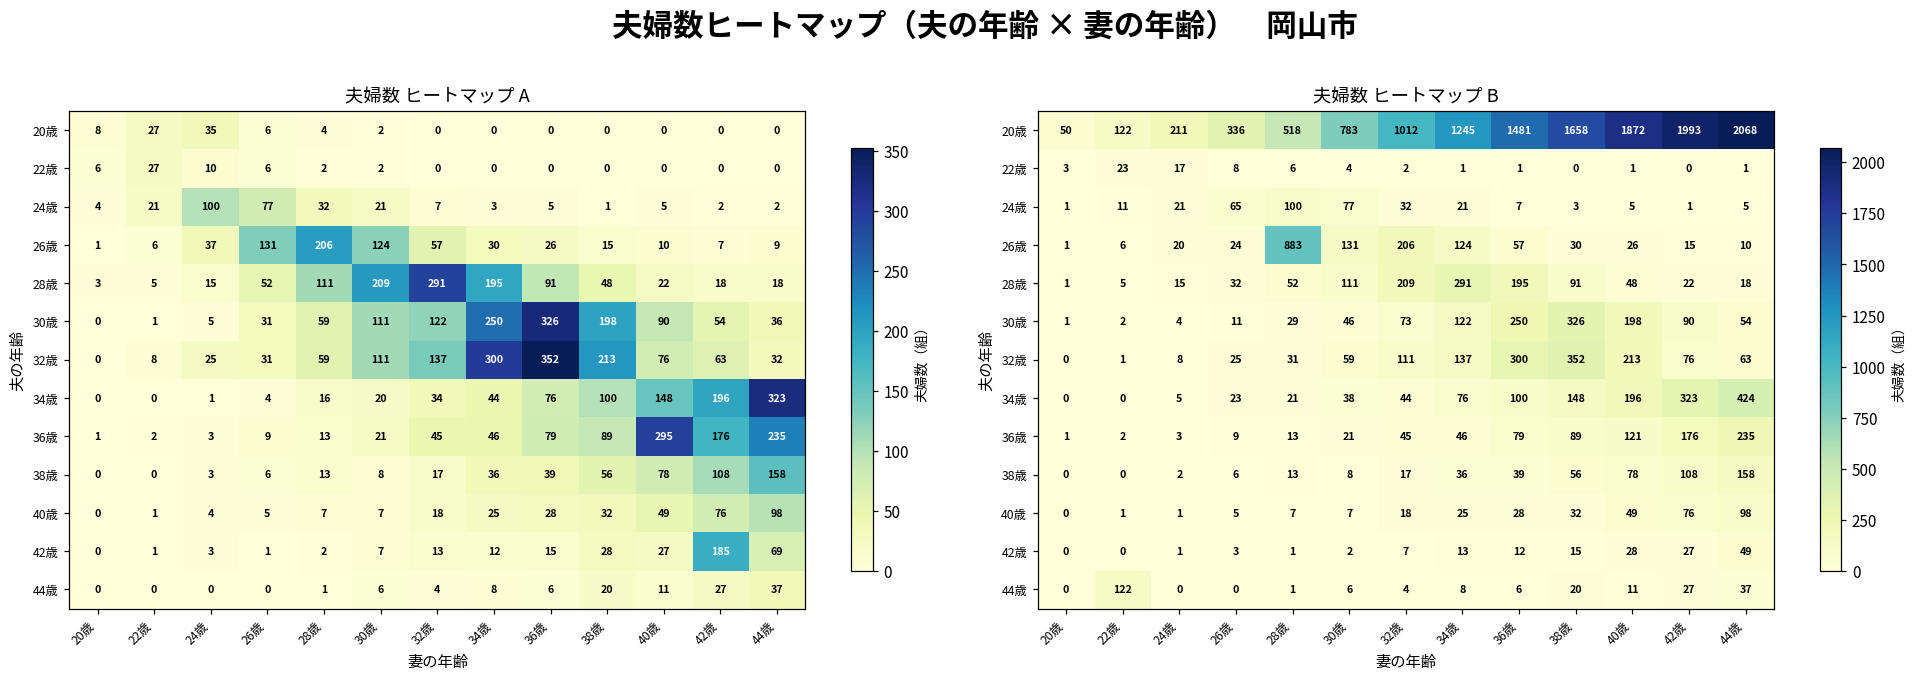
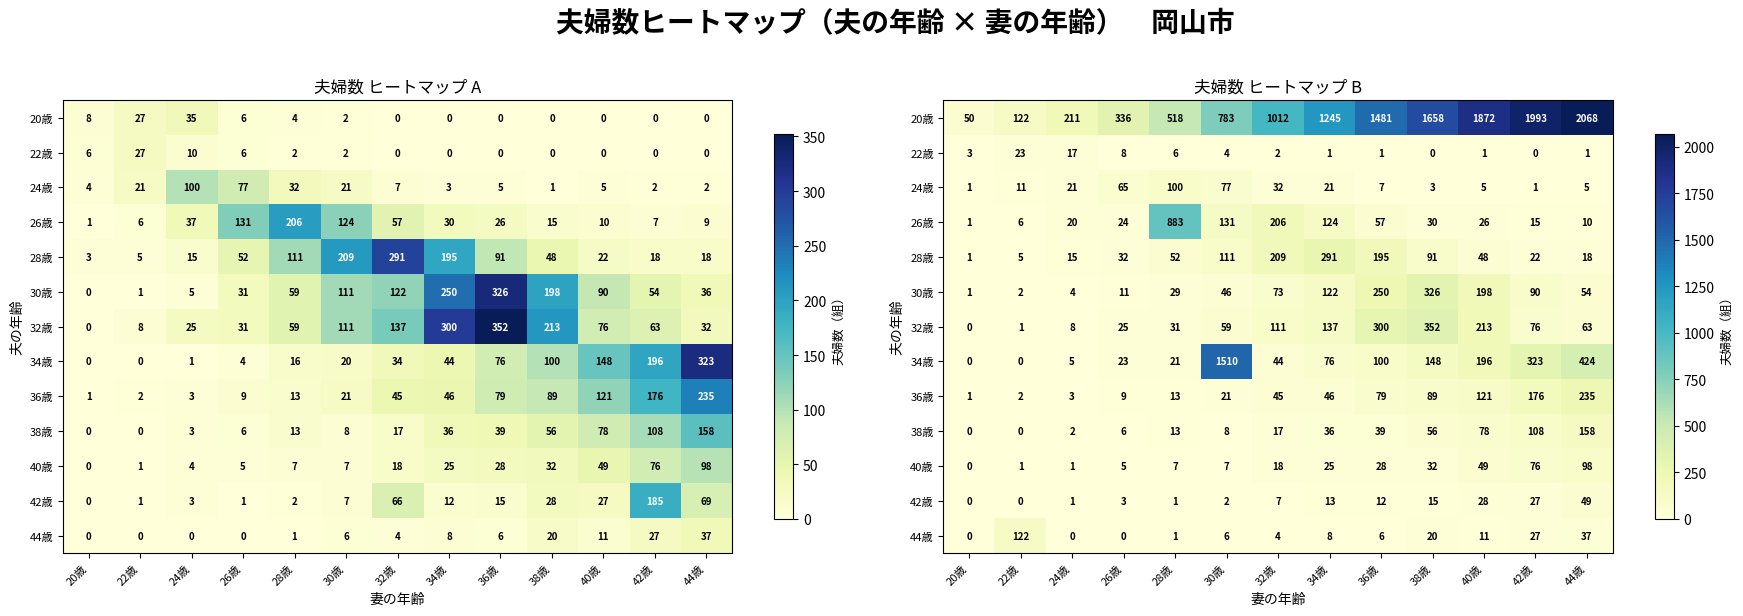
  {
    "夫婦数 ヒートマップ A": {
      "36歳": {
        "20歳": 1,
        "22歳": 2,
        "24歳": 3,
        "26歳": 9,
        "28歳": 13,
        "30歳": 21,
        "32歳": 45,
        "34歳": 46,
        "36歳": 79,
        "38歳": 89,
-       "40歳": 295,
+       "40歳": 121,
        "42歳": 176,
        "44歳": 235
      },
      "42歳": {
        "20歳": 0,
        "22歳": 1,
        "24歳": 3,
        "26歳": 1,
        "28歳": 2,
        "30歳": 7,
-       "32歳": 13,
+       "32歳": 66,
        "34歳": 12,
        "36歳": 15,
        "38歳": 28,
        "40歳": 27,
        "42歳": 185,
        "44歳": 69
      }
    },
    "夫婦数 ヒートマップ B": {
      "34歳": {
        "20歳": 0,
        "22歳": 0,
        "24歳": 5,
        "26歳": 23,
        "28歳": 21,
-       "30歳": 38,
+       "30歳": 1510,
        "32歳": 44,
        "34歳": 76,
        "36歳": 100,
        "38歳": 148,
        "40歳": 196,
        "42歳": 323,
        "44歳": 424
      }
    }
  }
